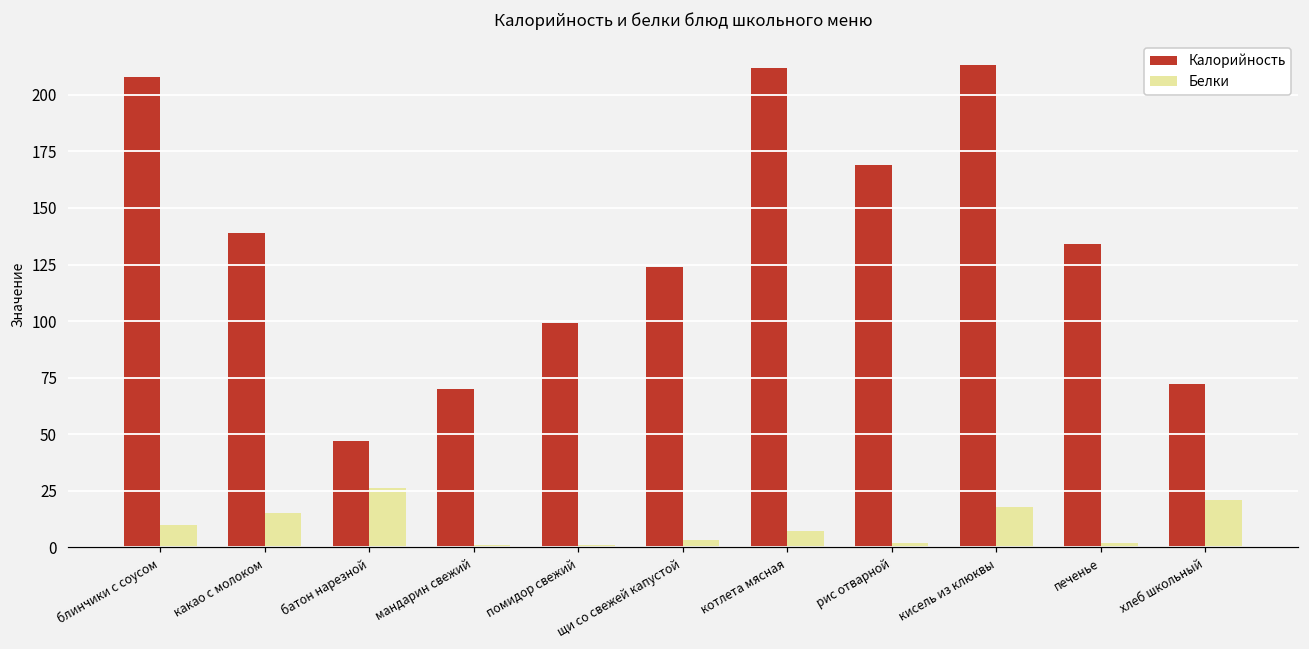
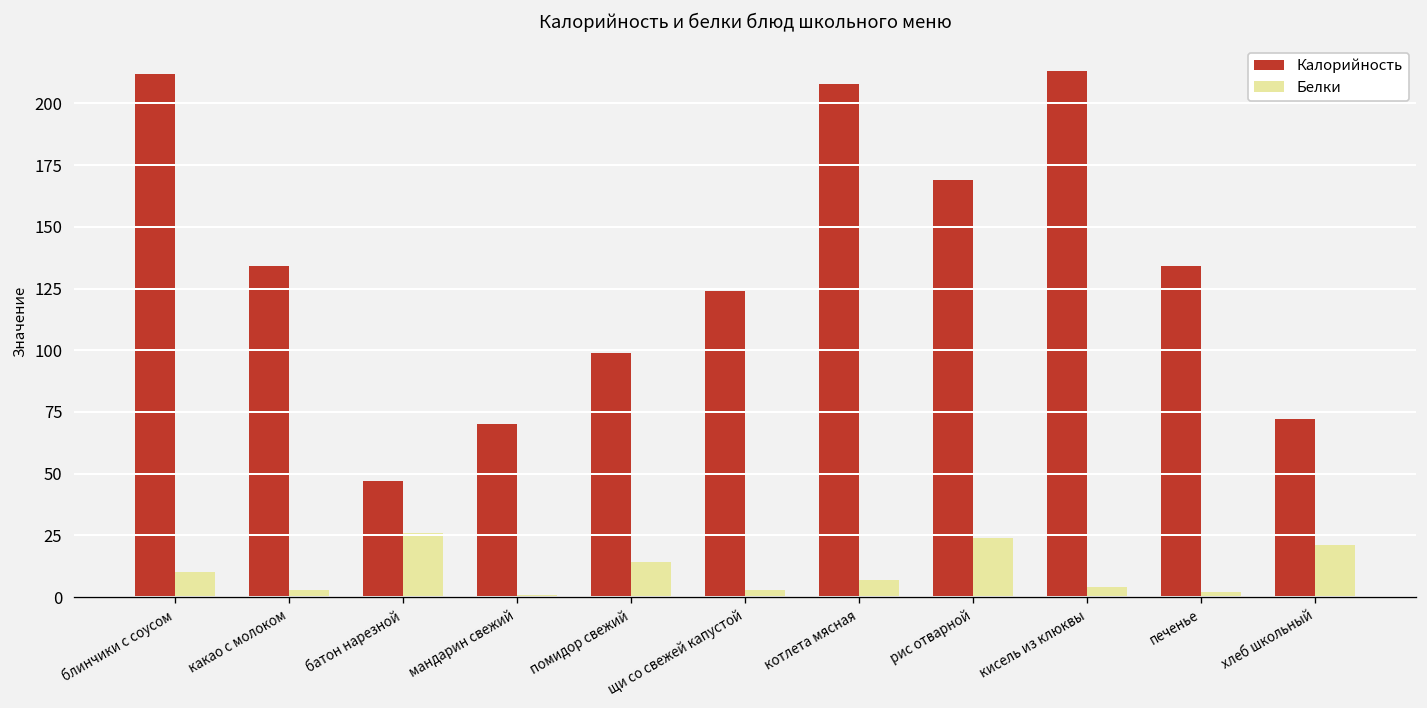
  {
    "Калорийность": {
-     "блинчики с соусом": 208,
-     "какао с молоком": 139,
+     "блинчики с соусом": 212,
+     "какао с молоком": 134,
      "батон нарезной": 47,
      "мандарин свежий": 70,
      "помидор свежий": 99,
      "щи со свежей капустой": 124,
-     "котлета мясная": 212,
+     "котлета мясная": 208,
      "рис отварной": 169,
      "кисель из клюквы": 213,
      "печенье": 134,
      "хлеб школьный": 72
    },
    "Белки": {
      "блинчики с соусом": 10,
-     "какао с молоком": 15,
+     "какао с молоком": 3,
      "батон нарезной": 26,
-     "помидор свежий": 1,
+     "помидор свежий": 14,
      "щи со свежей капустой": 3,
      "котлета мясная": 7,
-     "рис отварной": 2,
-     "кисель из клюквы": 18,
+     "рис отварной": 24,
+     "кисель из клюквы": 4,
      "печенье": 2,
      "хлеб школьный": 21
    }
  }
